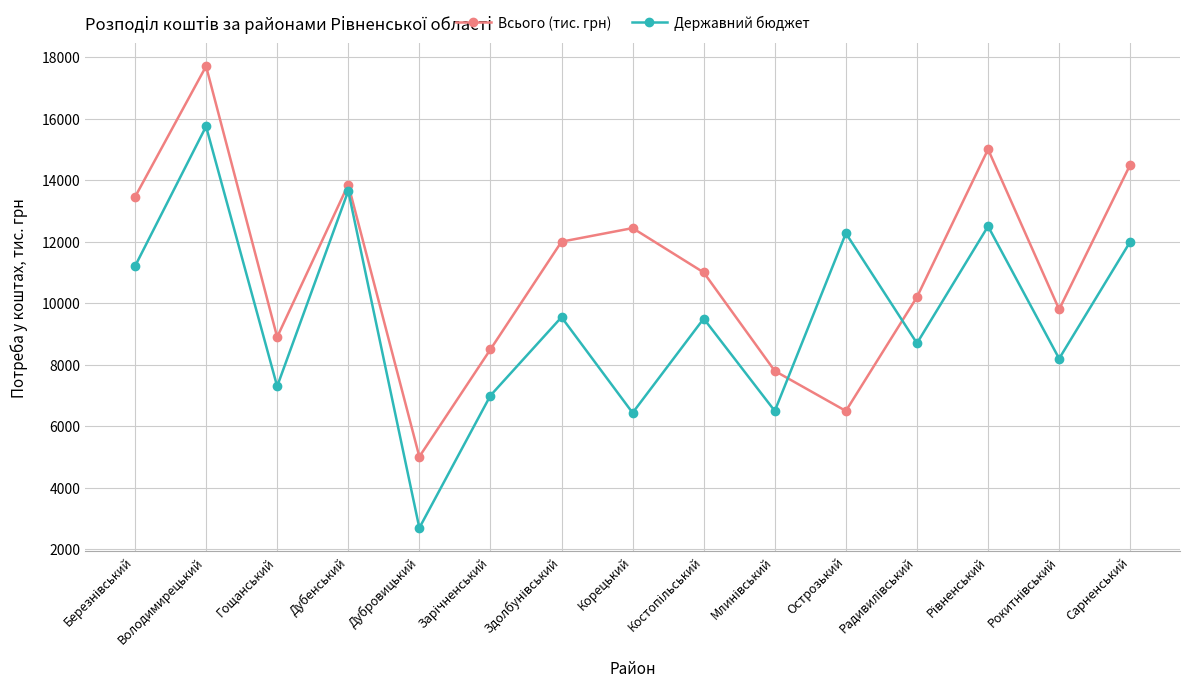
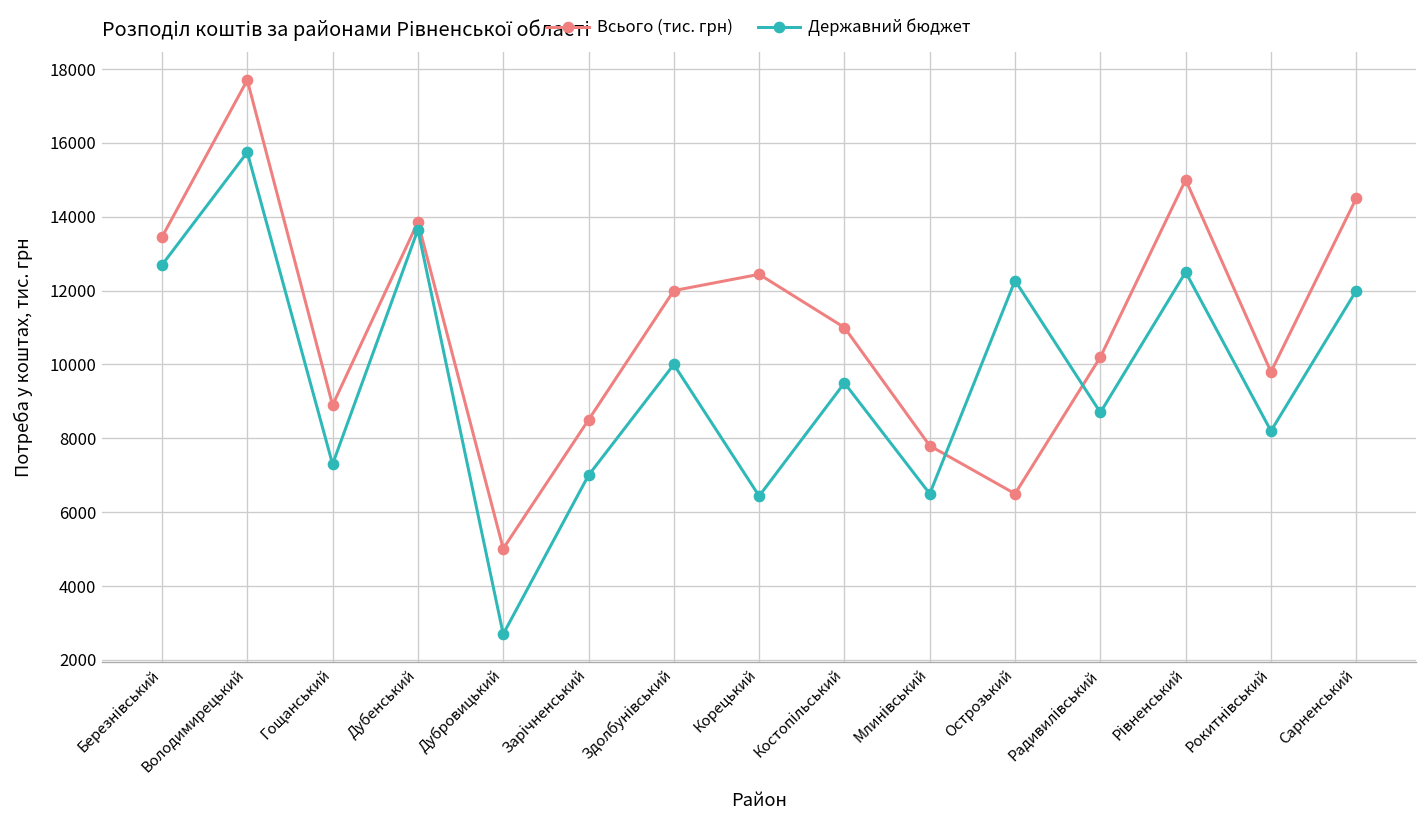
  {
    "Всього (тис. грн)": {
      "Березнівський": 13500,
      "Володимирецький": 17700,
      "Гощанський": 8900,
      "Дубенський": 13900,
      "Дубровицький": 5000,
      "Зарічненський": 8500,
      "Здолбунівський": 12000,
      "Корецький": 12400,
      "Костопільський": 11000,
      "Млинівський": 7800,
      "Острозький": 6500,
      "Радивилівський": 10200,
      "Рівненський": 15000,
      "Рокитнівський": 9800,
      "Сарненський": 14500
    },
    "Державний бюджет": {
-     "Березнівський": 11200,
+     "Березнівський": 12700,
      "Володимирецький": 15700,
      "Гощанський": 7300,
      "Дубенський": 13700,
      "Дубровицький": 2700,
      "Зарічненський": 7000,
-     "Здолбунівський": 9500,
+     "Здолбунівський": 10000,
      "Корецький": 6400,
      "Костопільський": 9500,
      "Млинівський": 6500,
      "Острозький": 12300,
      "Радивилівський": 8700,
      "Рівненський": 12500,
      "Рокитнівський": 8200,
      "Сарненський": 12000
    }
  }
